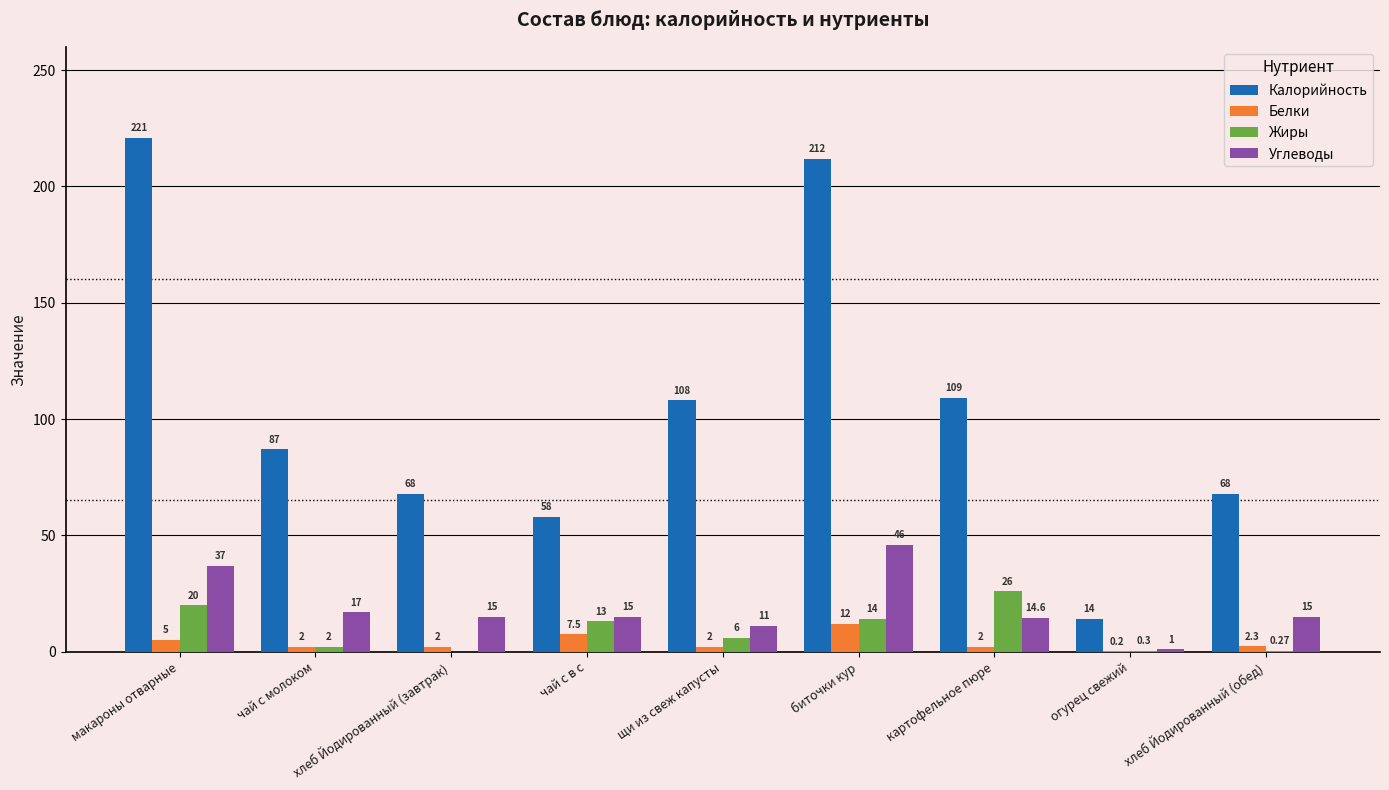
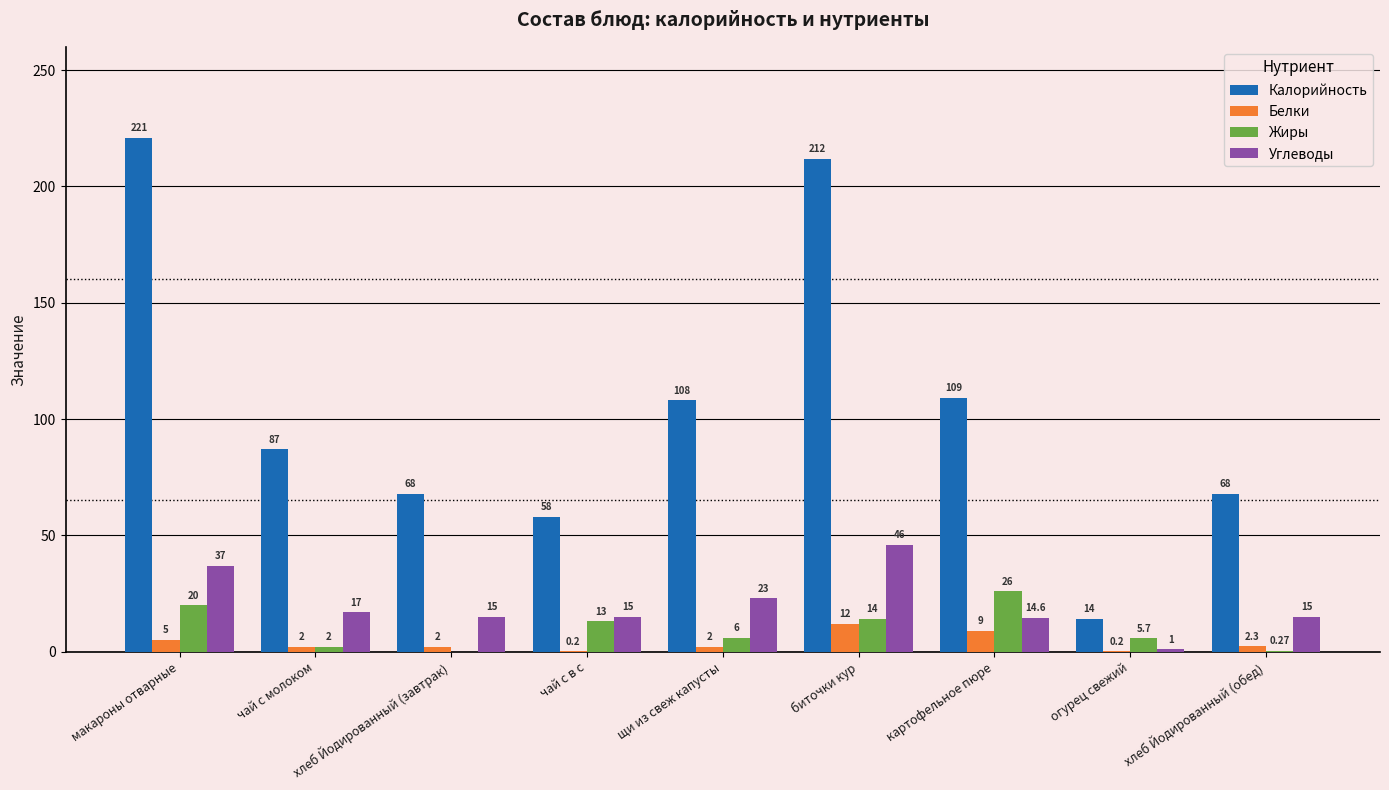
  {
    "Калорийность": {
      "макароны отварные": 221,
      "чай с молоком": 87,
      "хлеб Йодированный (завтрак)": 68,
      "чай с в с": 58,
      "щи из свеж капусты": 108,
      "биточки кур": 212,
      "картофельное пюре": 109,
      "огурец свежий": 14,
      "хлеб Йодированный (обед)": 68
    },
    "Белки": {
      "макароны отварные": 5,
      "чай с молоком": 2,
      "хлеб Йодированный (завтрак)": 2,
-     "чай с в с": 7.5,
+     "чай с в с": 0.2,
      "щи из свеж капусты": 2,
      "биточки кур": 12,
-     "картофельное пюре": 2,
+     "картофельное пюре": 9,
      "огурец свежий": 0.2,
      "хлеб Йодированный (обед)": 2.3
    },
    "Жиры": {
      "макароны отварные": 20,
      "чай с молоком": 2,
      "чай с в с": 13,
      "щи из свеж капусты": 6,
      "биточки кур": 14,
      "картофельное пюре": 26,
-     "огурец свежий": 0.3,
+     "огурец свежий": 5.7,
      "хлеб Йодированный (обед)": 0.27
    },
    "Углеводы": {
      "макароны отварные": 37,
      "чай с молоком": 17,
      "хлеб Йодированный (завтрак)": 15,
      "чай с в с": 15,
-     "щи из свеж капусты": 11,
+     "щи из свеж капусты": 23,
      "биточки кур": 46,
      "картофельное пюре": 14.6,
      "огурец свежий": 1,
      "хлеб Йодированный (обед)": 15
    }
  }
